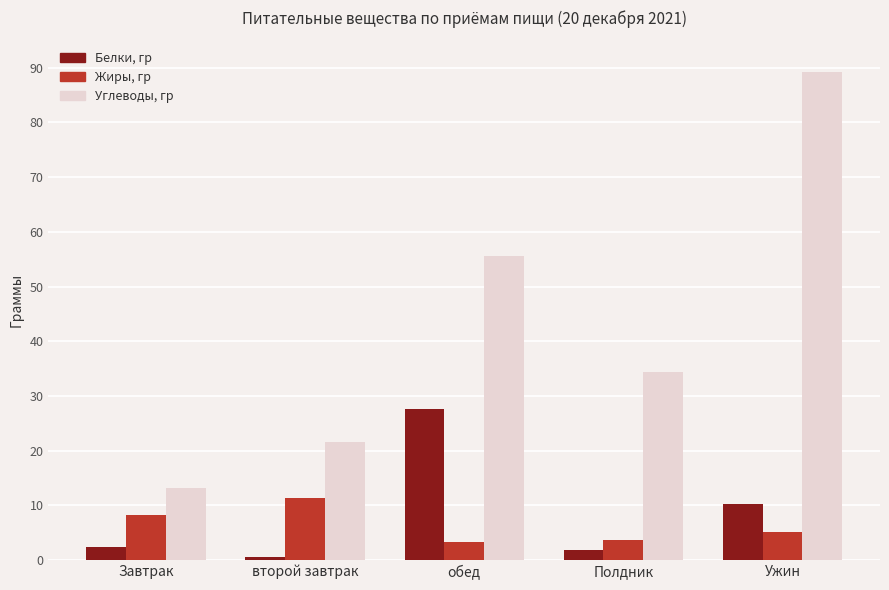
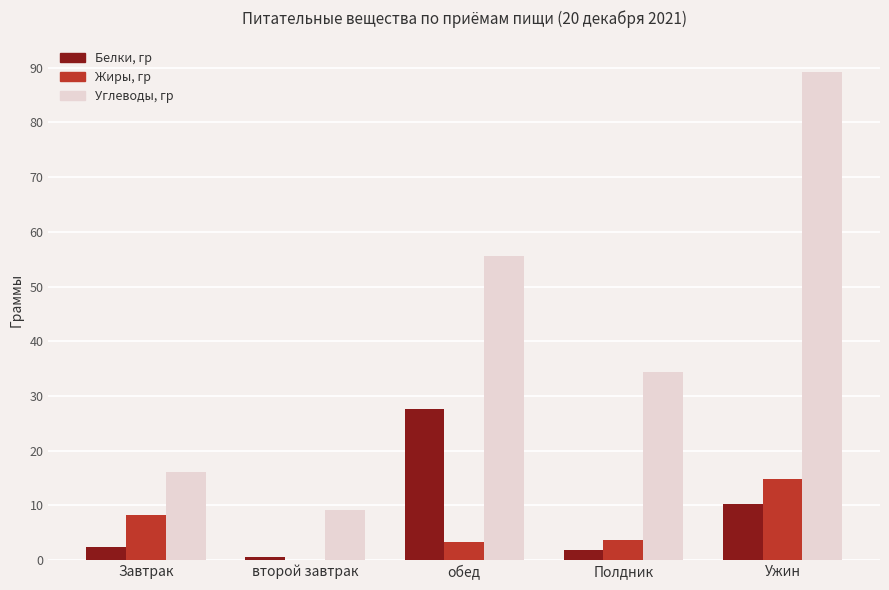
  {
    "Белки, гр": {
      "Завтрак": 2,
      "второй завтрак": 1,
      "обед": 28,
      "Полдник": 2,
      "Ужин": 10
    },
    "Жиры, гр": {
      "Завтрак": 8,
-     "второй завтрак": 11,
+     "второй завтрак": 0,
      "обед": 3,
      "Полдник": 4,
-     "Ужин": 5
+     "Ужин": 15
    },
    "Углеводы, гр": {
-     "Завтрак": 13,
-     "второй завтрак": 22,
+     "Завтрак": 16,
+     "второй завтрак": 9,
      "обед": 56,
      "Полдник": 34,
      "Ужин": 89
    }
  }
